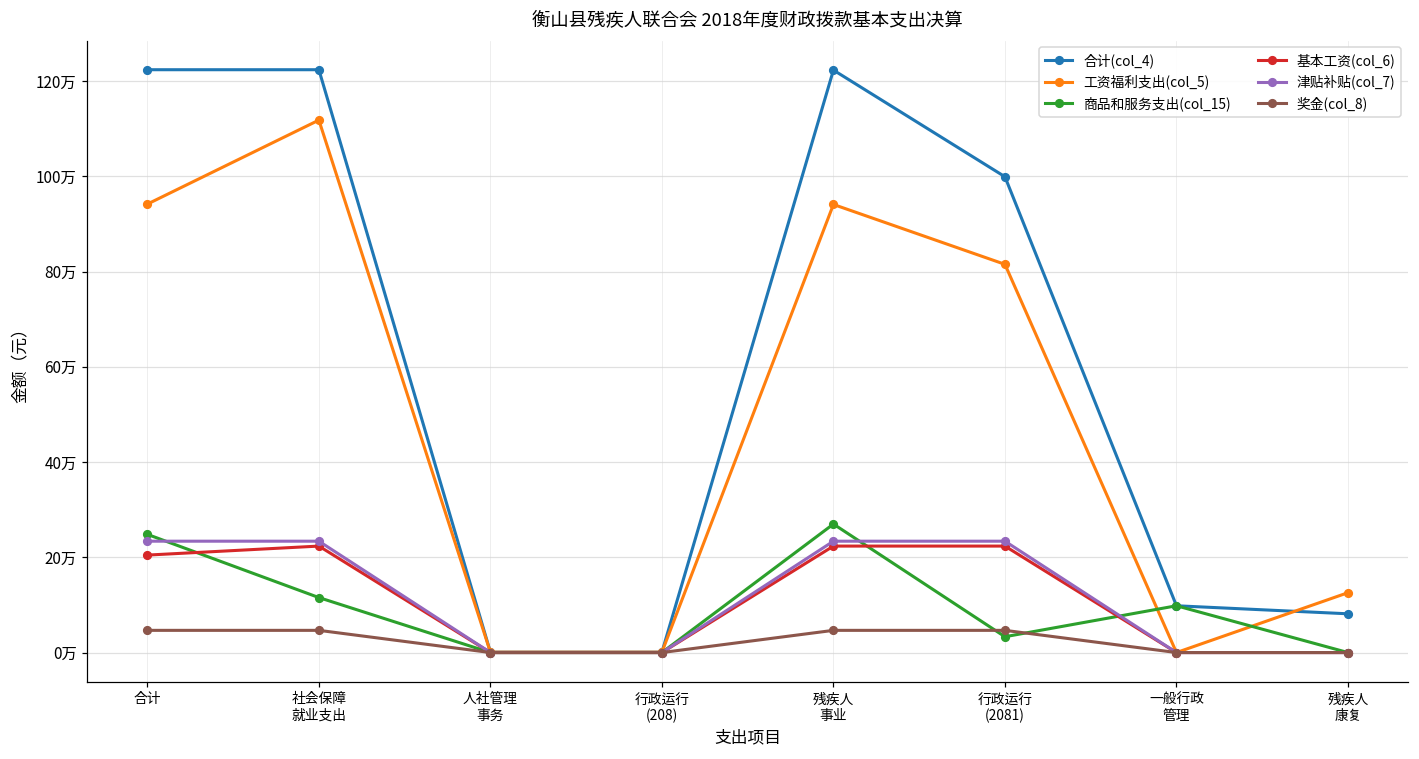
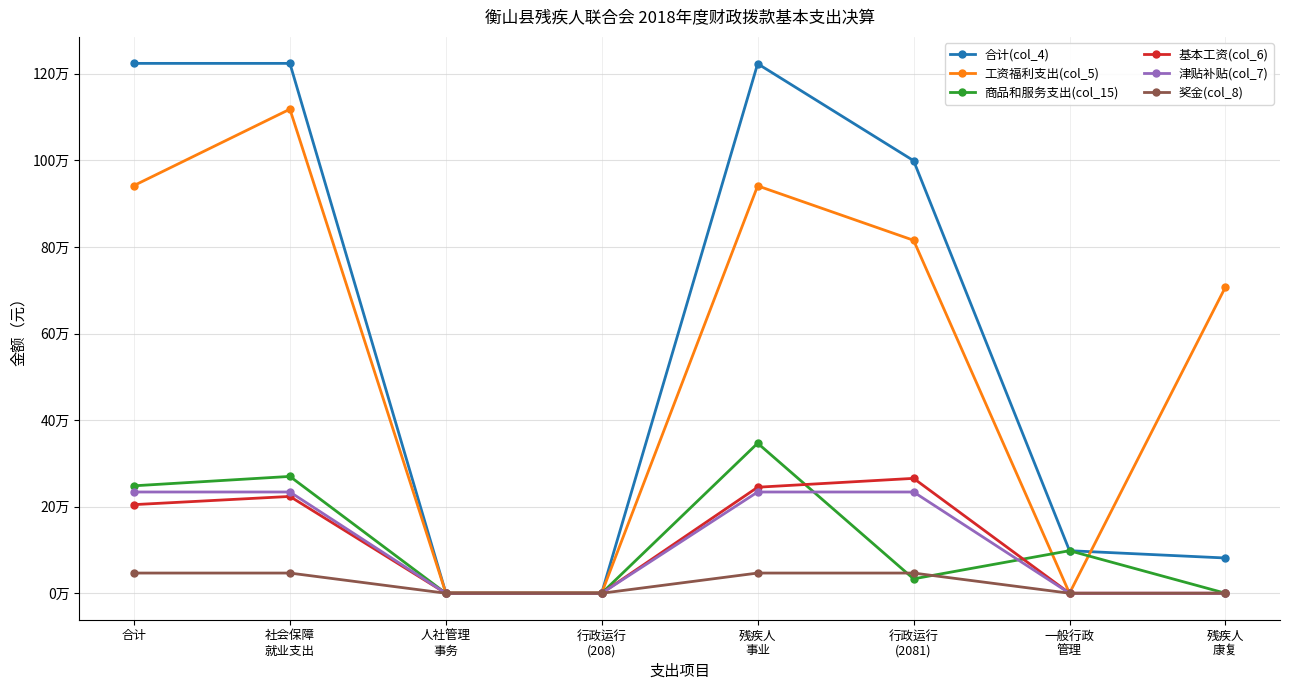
  {
    "合计(col_4)": {
      "合计": "122万",
      "社会保障 就业支出": "122万",
      "残疾人 事业": "122万",
      "行政运行 (2081)": "100万",
      "残疾人 康复": "8万"
    },
    "工资福利支出(col_5)": {
      "合计": "94万",
      "社会保障 就业支出": "112万",
      "残疾人 事业": "94万",
      "行政运行 (2081)": "82万",
-     "残疾人 康复": "13万"
+     "残疾人 康复": "71万"
    },
    "商品和服务支出(col_15)": {
      "合计": "25万",
-     "社会保障 就业支出": "12万",
-     "残疾人 事业": "27万",
+     "社会保障 就业支出": "27万",
+     "残疾人 事业": "35万",
      "行政运行 (2081)": "3万"
    },
    "基本工资(col_6)": {
      "合计": "20万",
      "社会保障 就业支出": "22万",
-     "残疾人 事业": "22万",
-     "行政运行 (2081)": "22万"
+     "残疾人 事业": "24万",
+     "行政运行 (2081)": "27万"
    },
    "津贴补贴(col_7)": {
      "合计": "23万",
      "社会保障 就业支出": "23万",
      "残疾人 事业": "23万",
      "行政运行 (2081)": "23万"
    },
    "奖金(col_8)": {
      "合计": "5万",
      "社会保障 就业支出": "5万",
      "残疾人 事业": "5万",
      "行政运行 (2081)": "5万"
    }
  }
